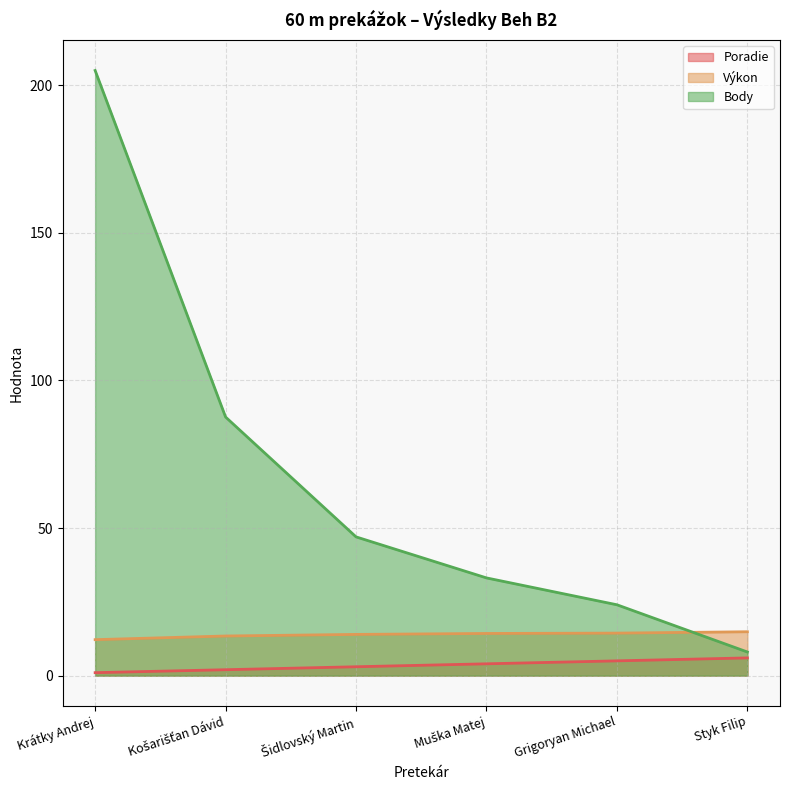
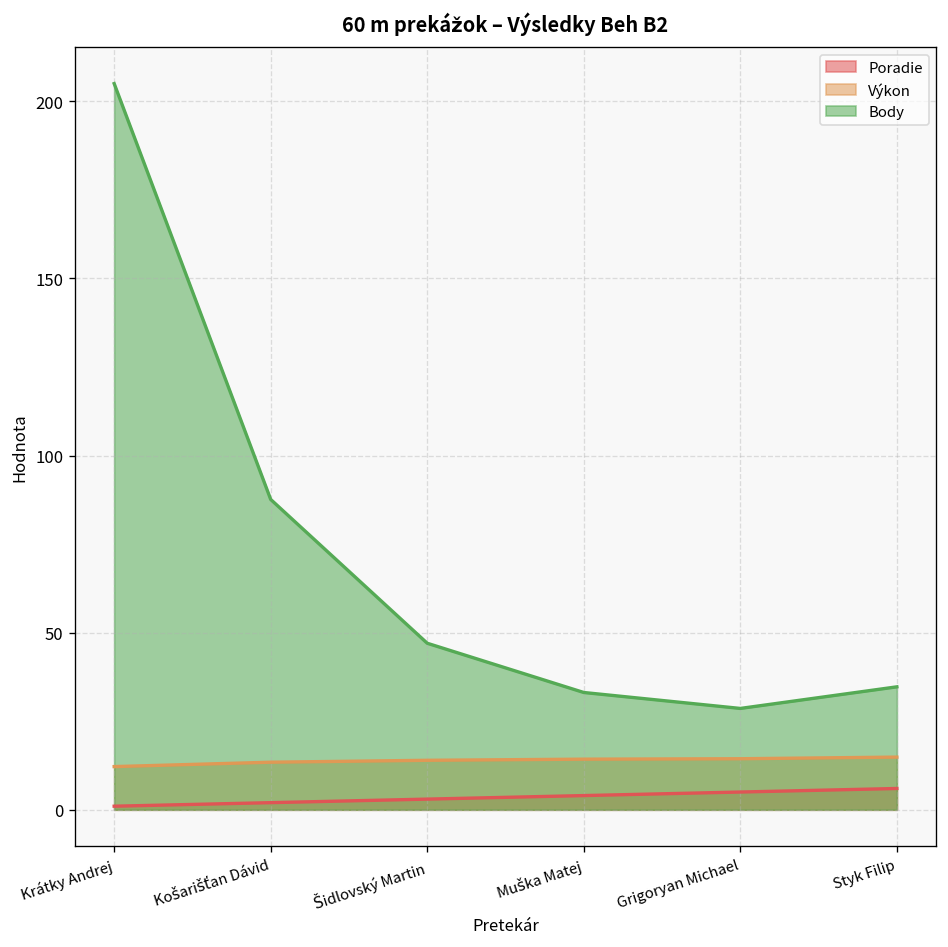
  {
    "Body": {
      "Krátky Andrej": 205,
      "Košarišťan Dávid": 88,
      "Šidlovský Martin": 47,
      "Muška Matej": 33,
-     "Grigoryan Michael": 24,
-     "Styk Filip": 8
+     "Grigoryan Michael": 29,
+     "Styk Filip": 35
    }
  }
